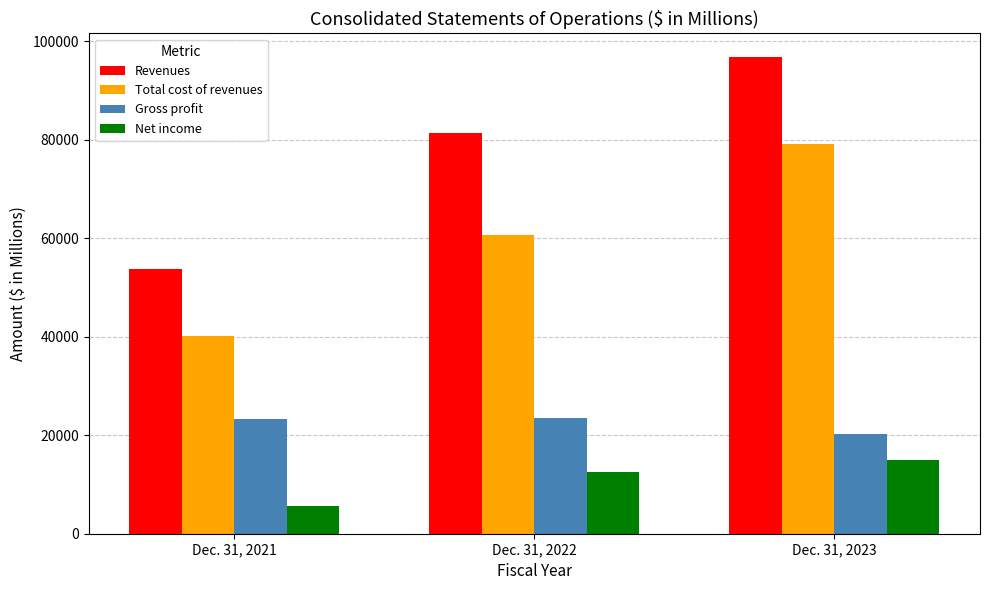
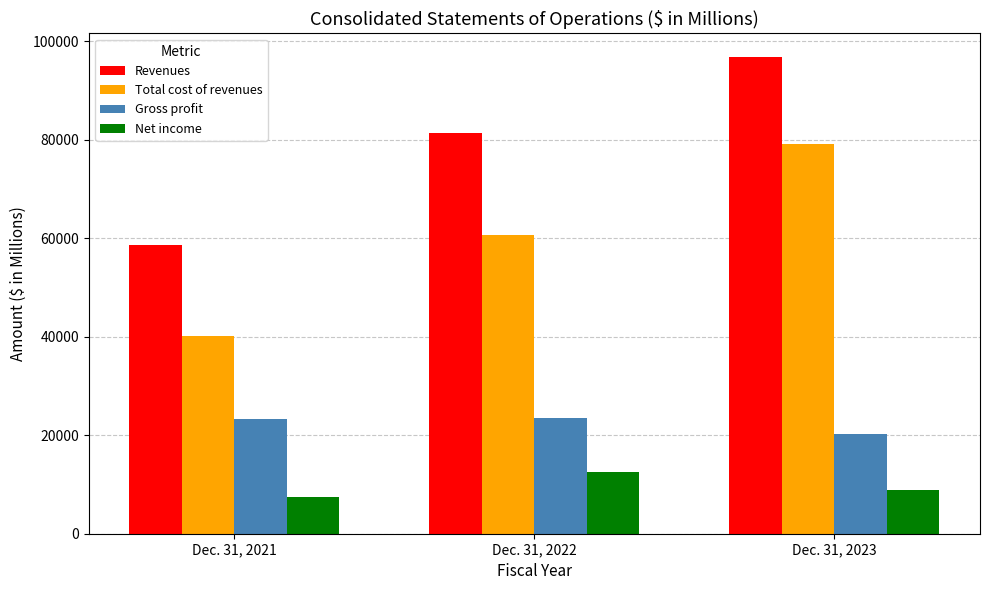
  {
    "Revenues": {
-     "Dec. 31, 2021": 54000,
+     "Dec. 31, 2021": 59000,
      "Dec. 31, 2022": 81000,
      "Dec. 31, 2023": 97000
    },
    "Total cost of revenues": {
      "Dec. 31, 2021": 40000,
      "Dec. 31, 2022": 61000,
      "Dec. 31, 2023": 79000
    },
    "Gross profit": {
      "Dec. 31, 2021": 23000,
      "Dec. 31, 2022": 24000,
      "Dec. 31, 2023": 20000
    },
    "Net income": {
-     "Dec. 31, 2021": 6000,
+     "Dec. 31, 2021": 7000,
      "Dec. 31, 2022": 13000,
-     "Dec. 31, 2023": 15000
+     "Dec. 31, 2023": 9000
    }
  }
